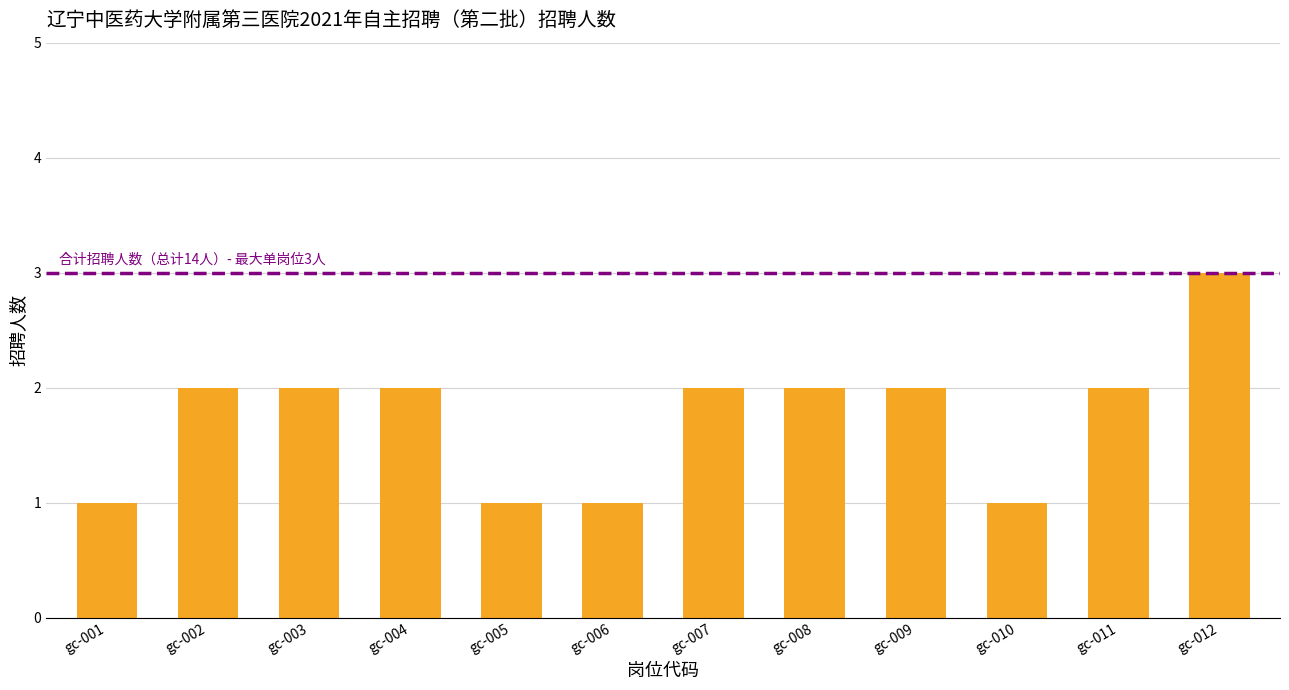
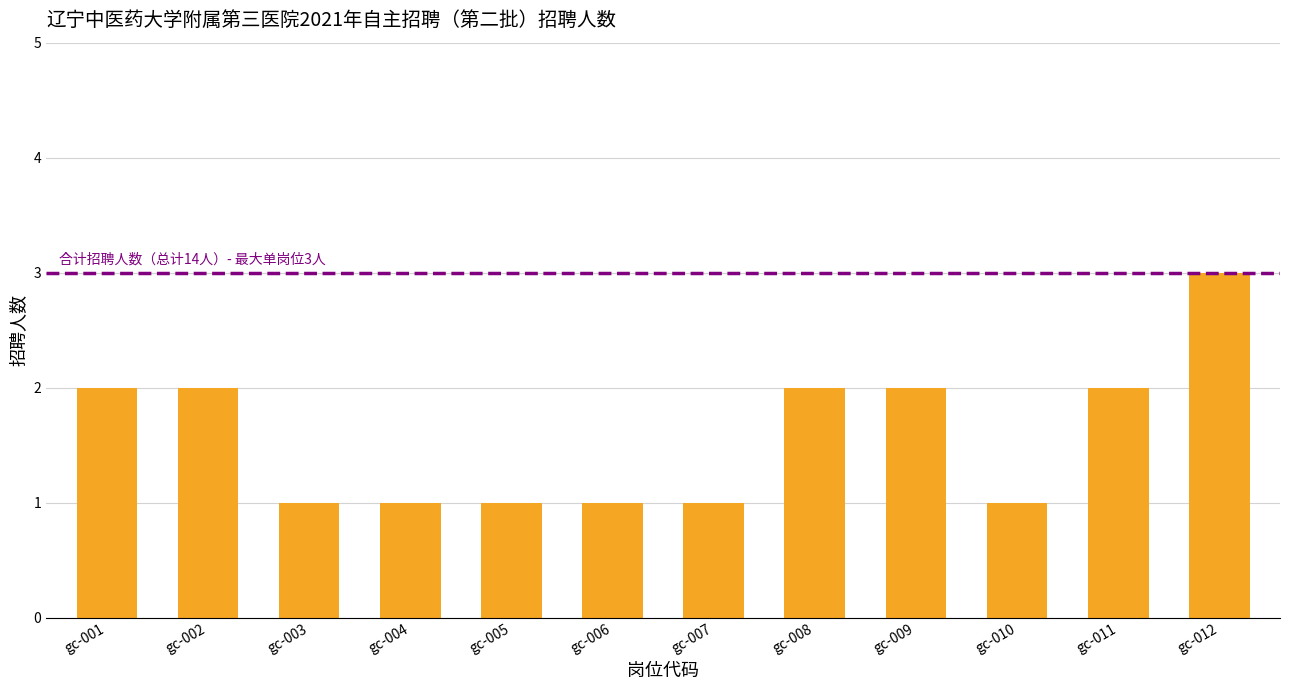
  {
-   "gc-001": 1,
+   "gc-001": 2,
    "gc-002": 2,
-   "gc-003": 2,
-   "gc-004": 2,
+   "gc-003": 1,
+   "gc-004": 1,
    "gc-005": 1,
    "gc-006": 1,
-   "gc-007": 2,
+   "gc-007": 1,
    "gc-008": 2,
    "gc-009": 2,
    "gc-010": 1,
    "gc-011": 2,
    "gc-012": 3
  }
